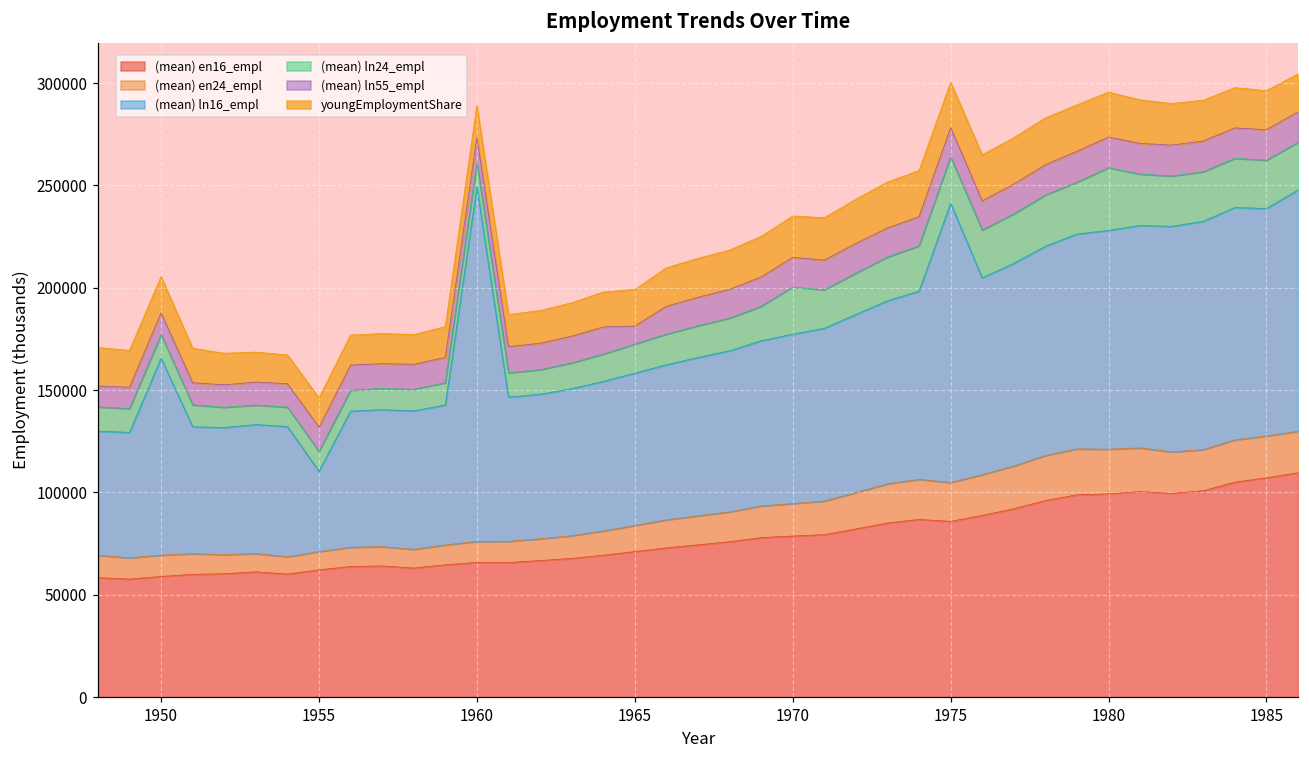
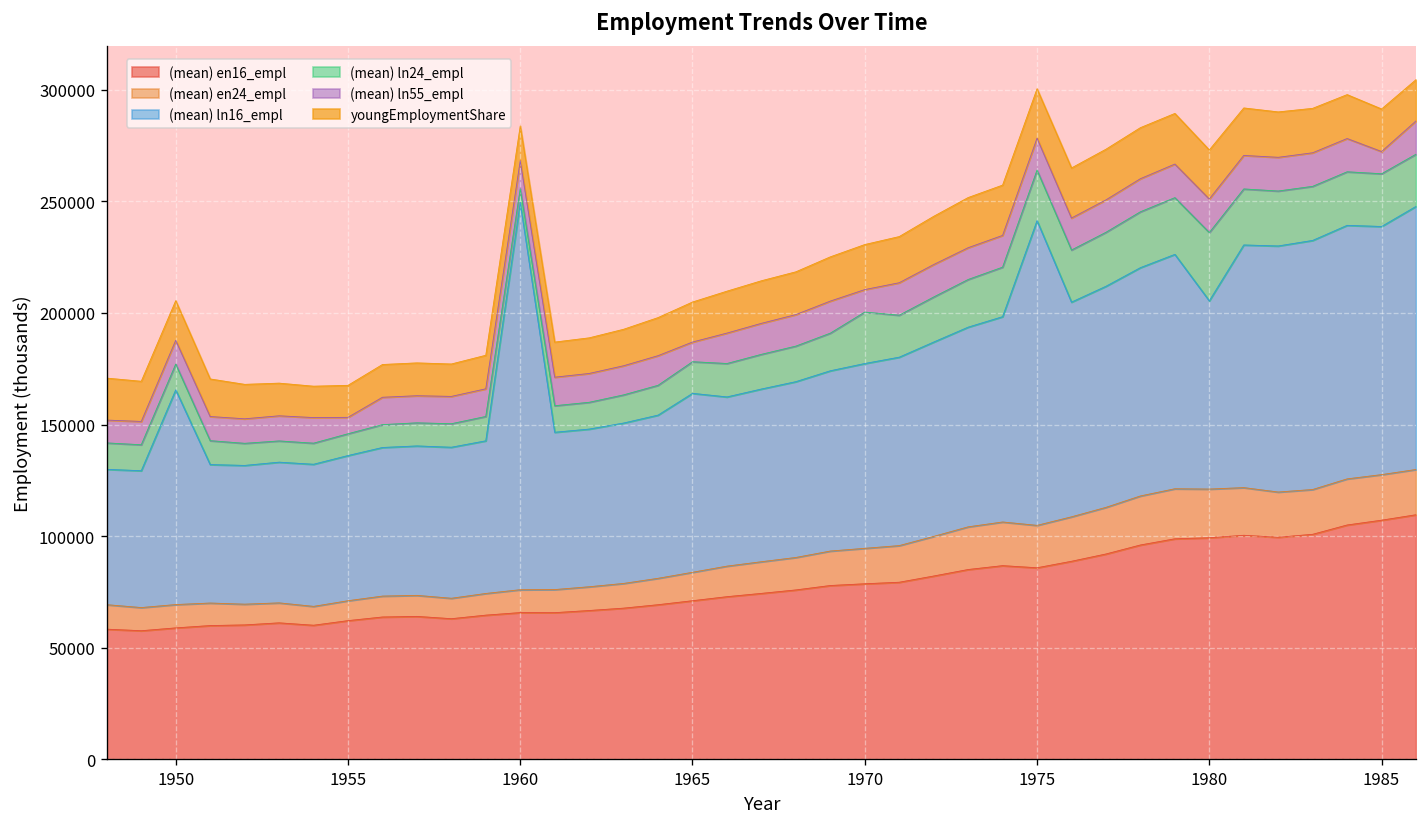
  {
    "(mean) ln16_empl": {
      "1950": 96000,
-     "1955": 39000,
+     "1955": 65000,
      "1960": 173000,
-     "1965": 74000,
+     "1965": 80000,
      "1970": 83000,
      "1975": 136000,
-     "1980": 107000,
+     "1980": 84000,
      "1985": 111000
    },
    "(mean) ln24_empl": {
      "1950": 12000,
      "1955": 10000,
-     "1960": 12000,
+     "1960": 6000,
      "1965": 14000,
      "1970": 23000,
      "1975": 23000,
      "1980": 31000,
      "1985": 24000
    },
    "(mean) ln55_empl": {
      "1950": 11000,
-     "1955": 12000,
+     "1955": 7000,
      "1960": 13000,
      "1965": 9000,
-     "1970": 15000,
+     "1970": 10000,
      "1975": 14000,
      "1980": 15000,
-     "1985": 15000
+     "1985": 10000
    }
  }
